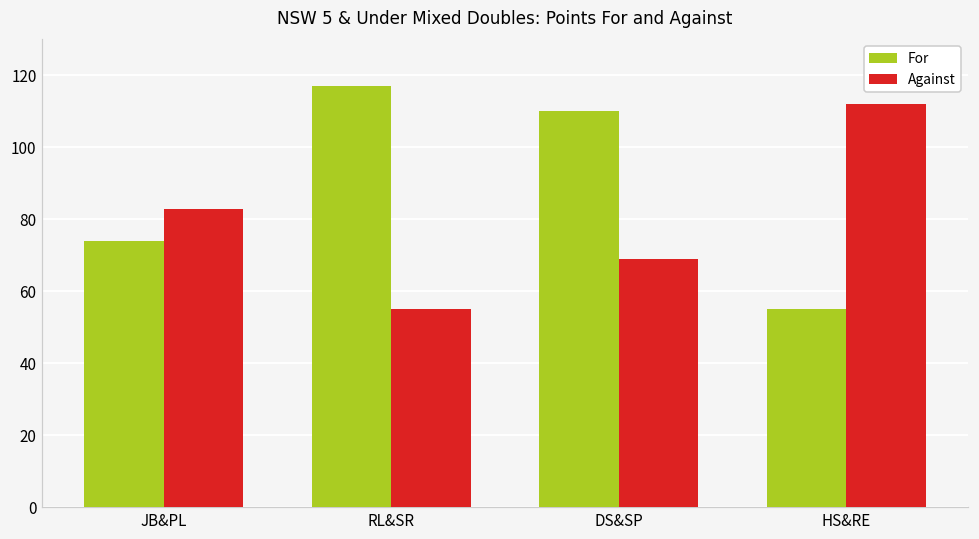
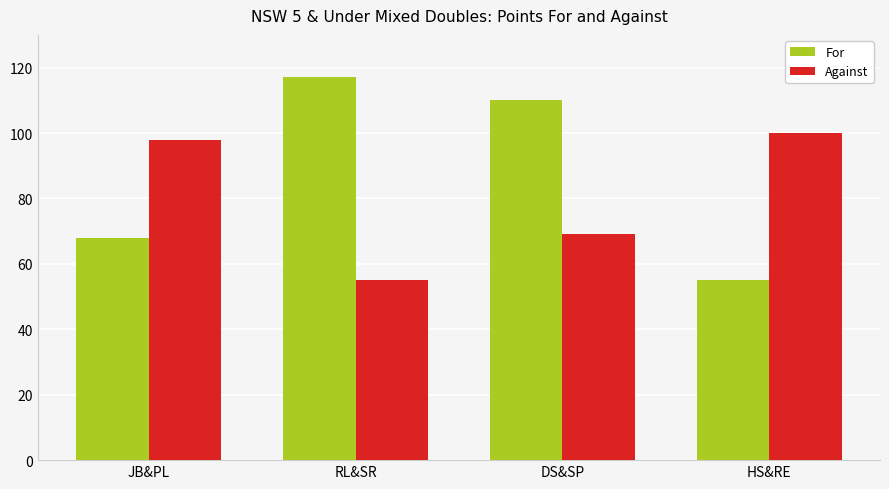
  {
    "For": {
-     "JB&PL": 74,
+     "JB&PL": 68,
      "RL&SR": 117,
      "DS&SP": 110,
      "HS&RE": 55
    },
    "Against": {
-     "JB&PL": 83,
+     "JB&PL": 98,
      "RL&SR": 55,
      "DS&SP": 69,
-     "HS&RE": 112
+     "HS&RE": 100
    }
  }
